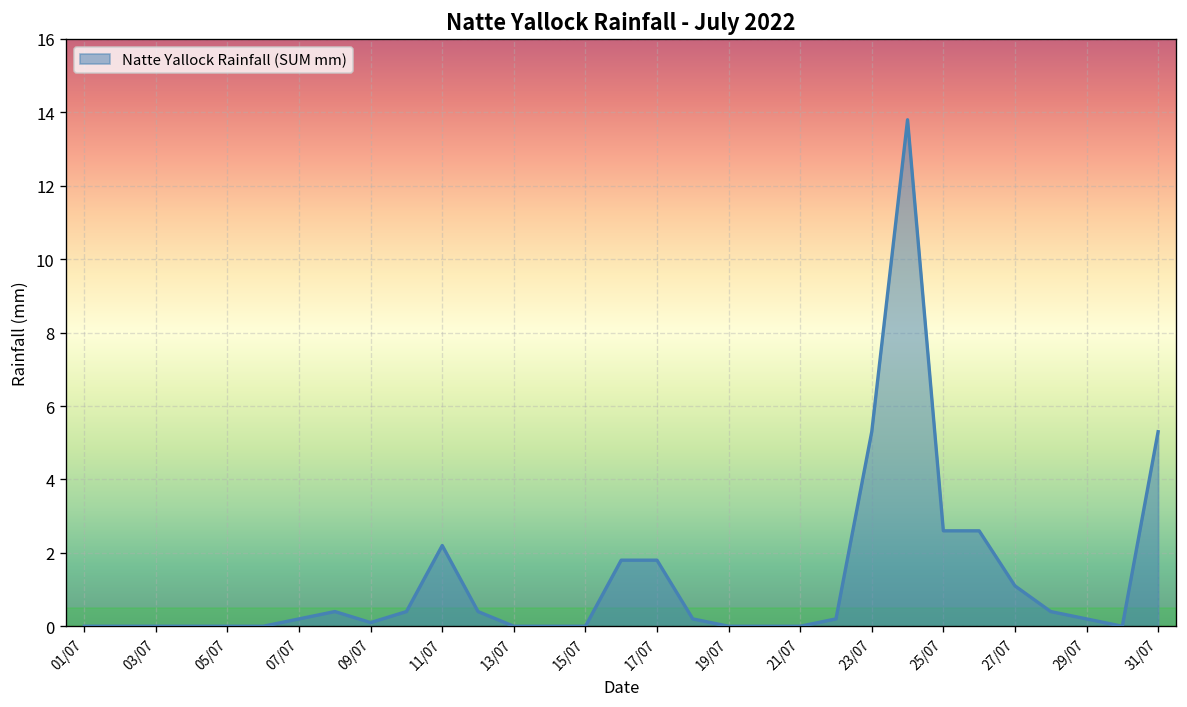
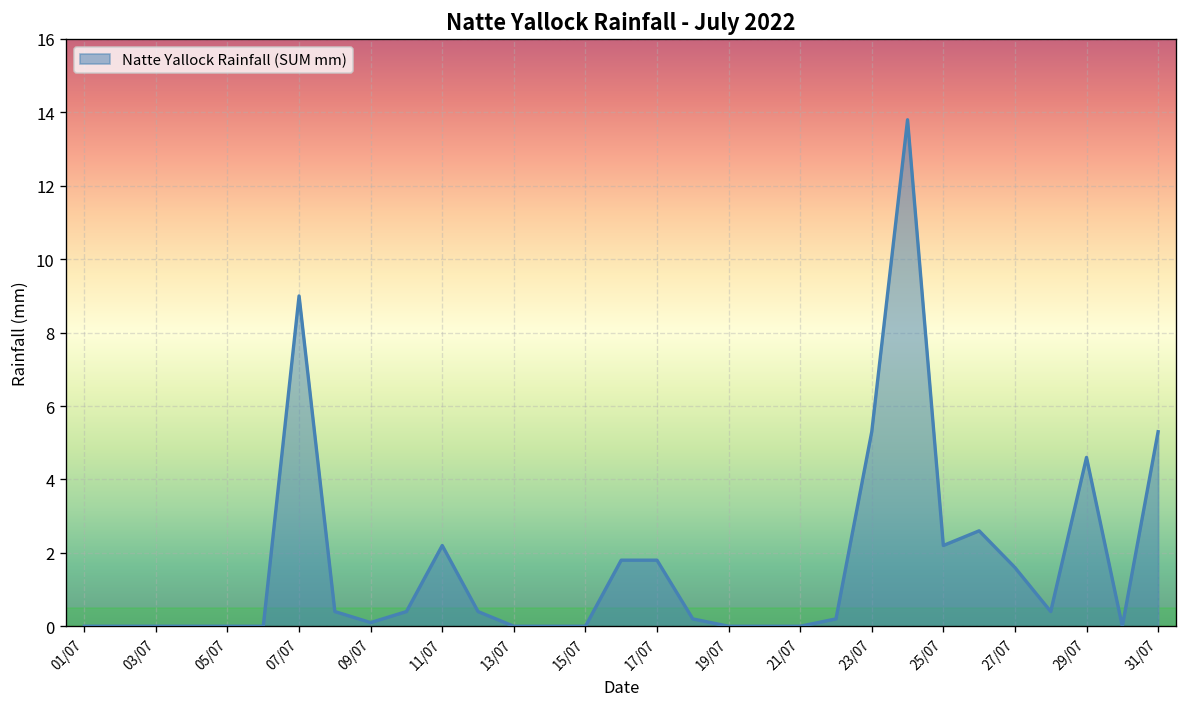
  {
    "01/07": 0.0,
    "03/07": 0.0,
    "05/07": 0.0,
-   "07/07": 0.2,
+   "07/07": 9.0,
    "09/07": 0.1,
    "11/07": 2.2,
    "13/07": 0.0,
    "15/07": 0.0,
    "17/07": 1.8,
    "19/07": 0.0,
    "21/07": 0.0,
    "23/07": 5.3,
-   "25/07": 2.6,
-   "27/07": 1.1,
-   "29/07": 0.2,
+   "25/07": 2.2,
+   "27/07": 1.6,
+   "29/07": 4.6,
    "31/07": 5.3
  }
